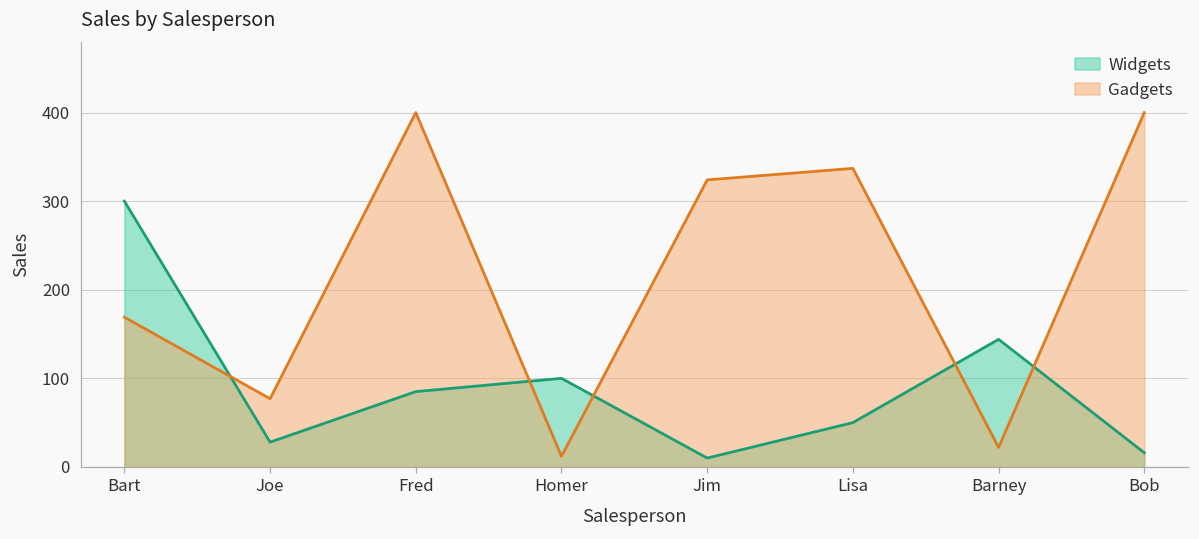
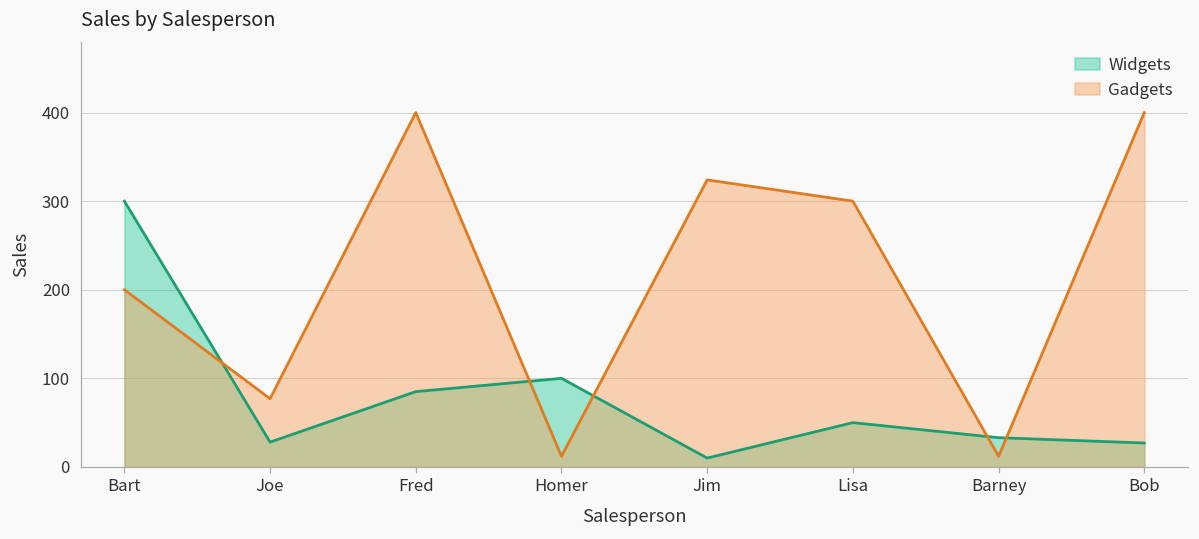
  {
    "Widgets": {
      "Bart": 300,
      "Joe": 30,
      "Fred": 90,
      "Homer": 100,
      "Jim": 10,
      "Lisa": 50,
-     "Barney": 140,
-     "Bob": 20
+     "Barney": 30,
+     "Bob": 30
    },
    "Gadgets": {
-     "Bart": 170,
+     "Bart": 200,
      "Joe": 80,
      "Fred": 400,
      "Homer": 10,
      "Jim": 320,
-     "Lisa": 340,
-     "Barney": 20,
+     "Lisa": 300,
+     "Barney": 10,
      "Bob": 400
    }
  }
